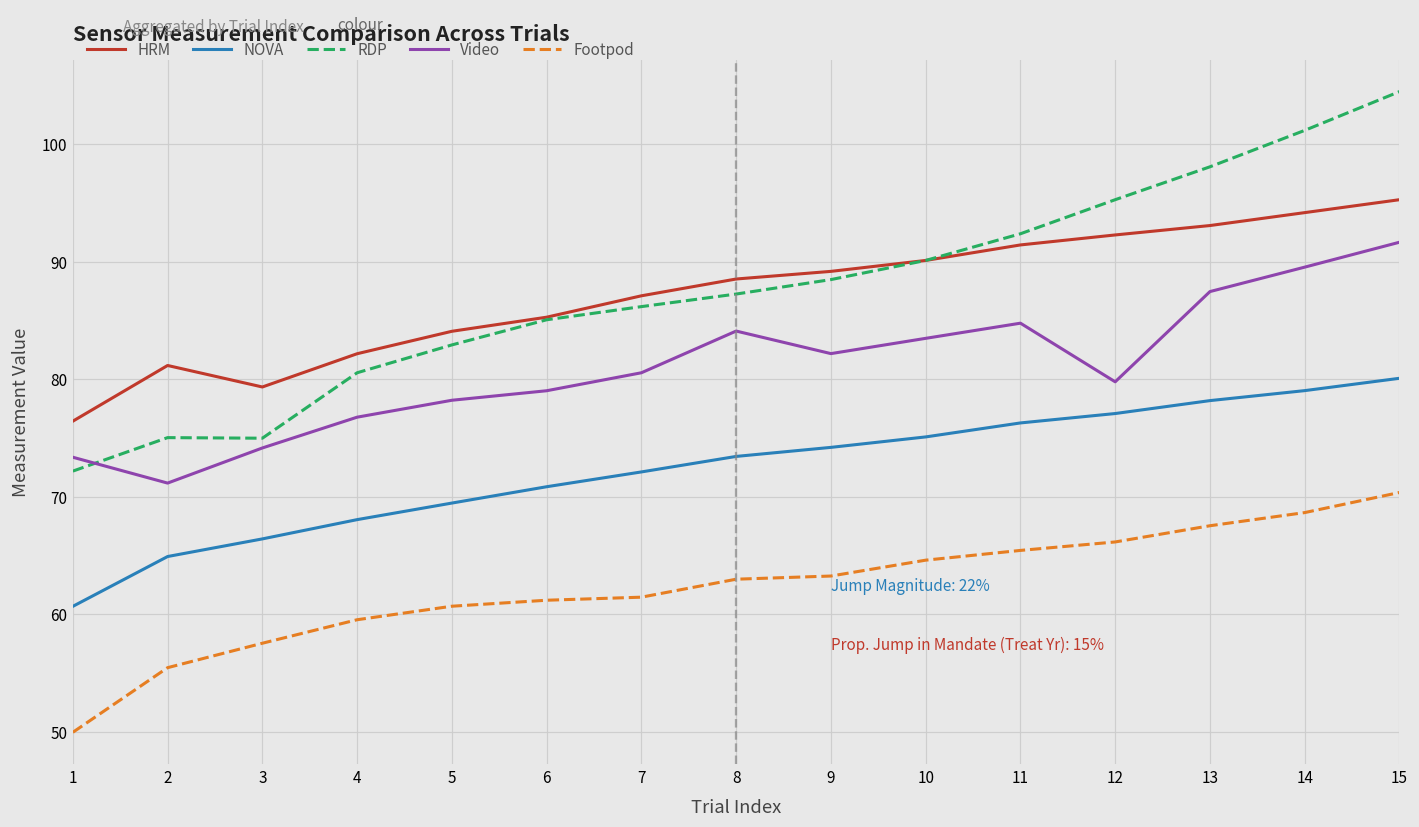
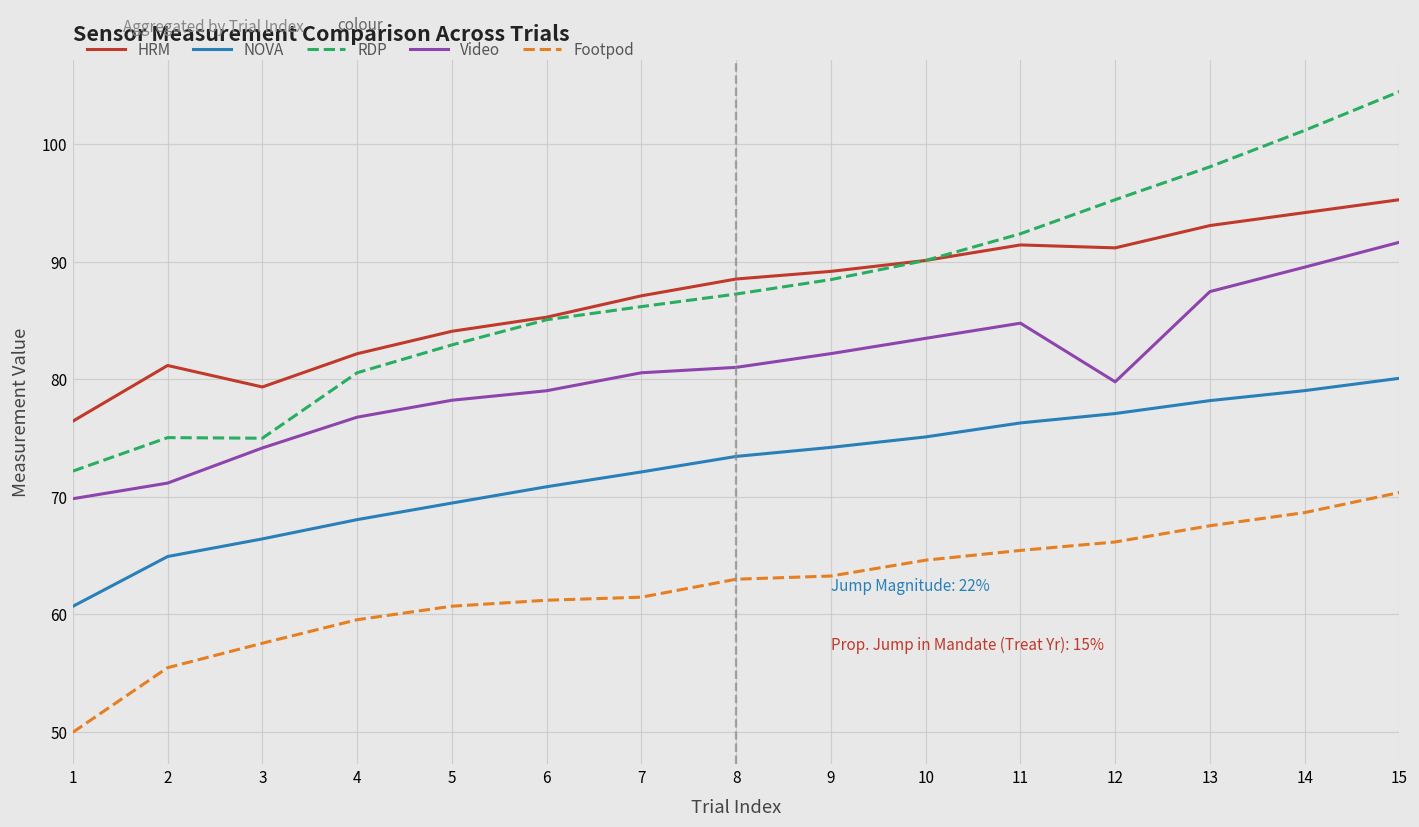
  {
    "HRM": {
      "1": 76.5,
      "2": 81.2,
      "3": 79.4,
      "4": 82.2,
      "5": 84.1,
      "7": 87.1,
      "8": 88.6,
      "9": 89.2,
      "11": 91.5,
-     "12": 92.3,
+     "12": 91.2,
      "13": 93.1,
      "14": 94.2,
      "15": 95.3
    },
    "NOVA": {
      "1": 60.7,
      "2": 64.9,
      "3": 66.4,
      "4": 68.1,
      "5": 69.5,
      "6": 70.9,
      "7": 72.1,
      "8": 73.5,
      "9": 74.2,
      "10": 75.1,
      "11": 76.3,
      "12": 77.1,
      "13": 78.2,
      "14": 79.1,
      "15": 80.1
    },
    "RDP": {
      "1": 72.2,
      "2": 75.1,
      "3": 75.0,
      "4": 80.6,
      "5": 82.9,
      "7": 86.2,
      "8": 87.3,
      "9": 88.5,
      "11": 92.4,
      "12": 95.3,
      "13": 98.1,
      "14": 101.2,
      "15": 104.5
    },
    "Video": {
-     "1": 73.4,
+     "1": 69.9,
      "2": 71.2,
      "3": 74.2,
      "4": 76.8,
      "5": 78.2,
      "6": 79.0,
      "7": 80.6,
-     "8": 84.1,
+     "8": 81.0,
      "9": 82.2,
      "10": 83.5,
      "11": 84.8,
      "12": 79.8,
      "13": 87.5,
      "14": 89.6,
      "15": 91.7
    },
    "Footpod": {
      "1": 50.0,
      "2": 55.5,
      "3": 57.6,
      "4": 59.6,
      "5": 60.7,
      "6": 61.2,
      "7": 61.5,
      "8": 63.0,
      "10": 64.6,
      "11": 65.5,
      "12": 66.2,
      "13": 67.6,
      "14": 68.7,
      "15": 70.4
    }
  }
